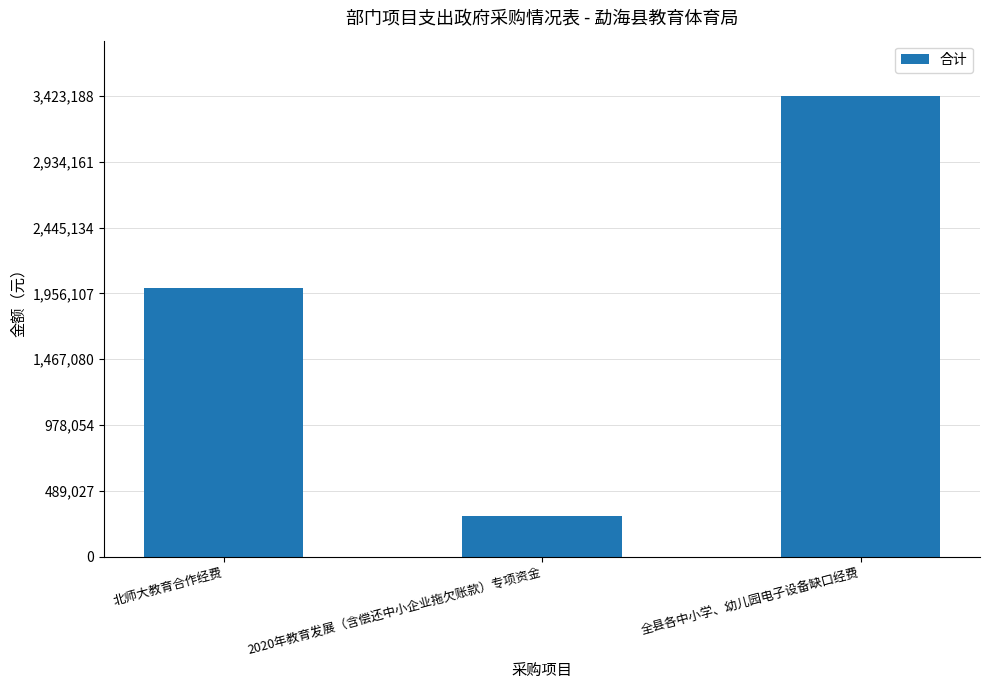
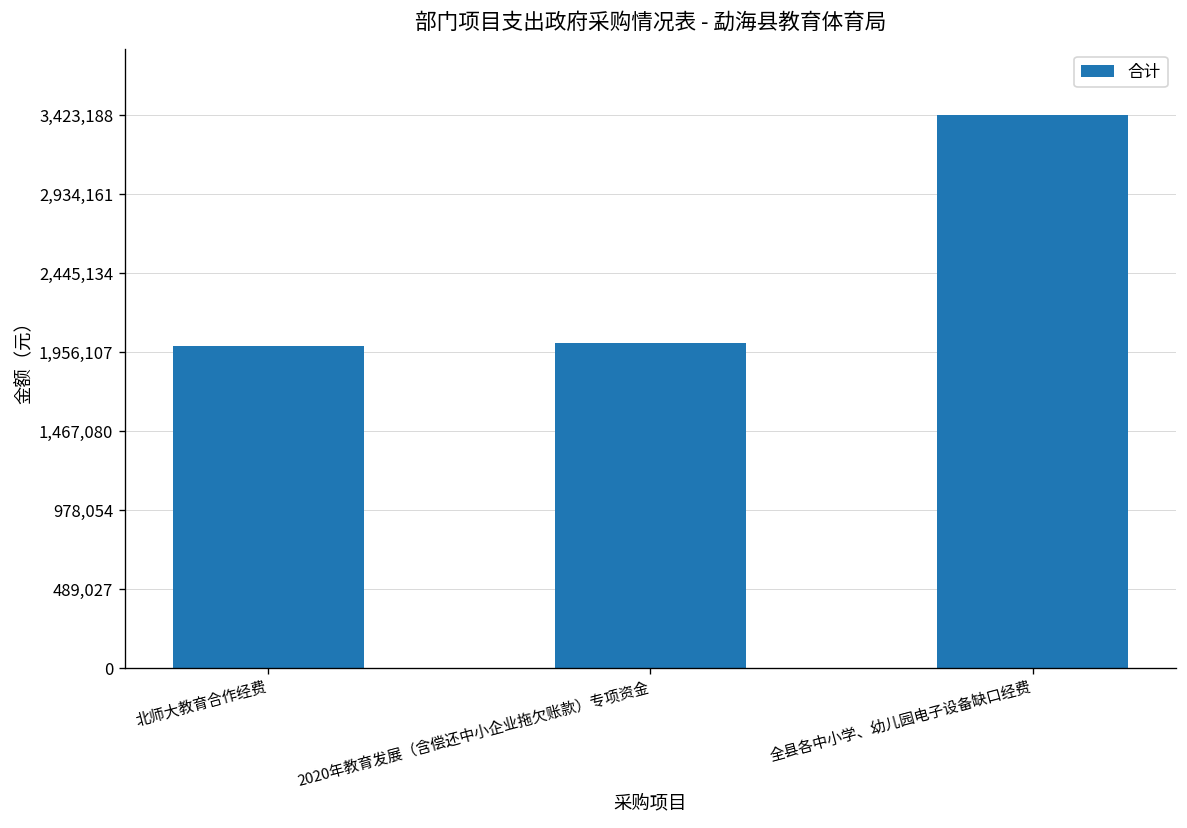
  {
    "北师大教育合作经费": "1,990,000",
-   "2020年教育发展（含偿还中小企业拖欠账款）专项资金": "300,000",
+   "2020年教育发展（含偿还中小企业拖欠账款）专项资金": "2,010,000",
    "全县各中小学、幼儿园电子设备缺口经费": "3,420,000"
  }
